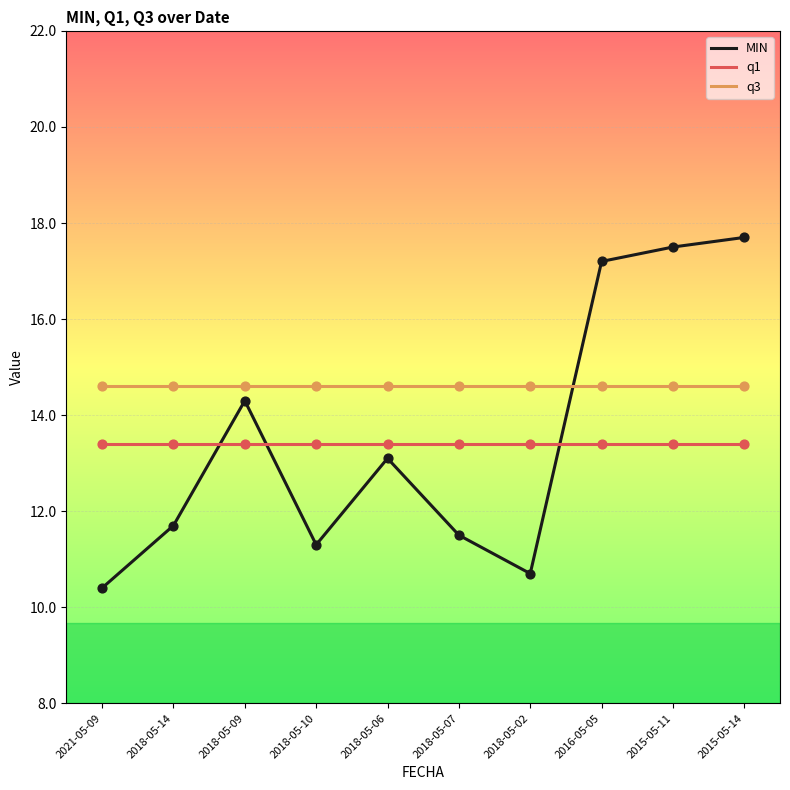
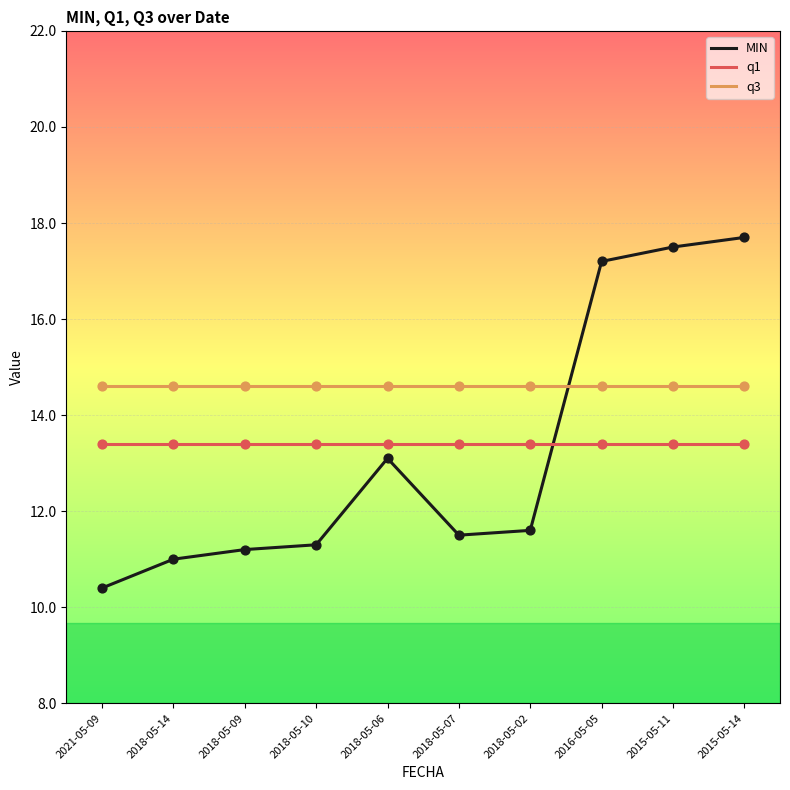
  {
    "MIN": {
      "2021-05-09": 10.4,
-     "2018-05-14": 11.7,
-     "2018-05-09": 14.3,
+     "2018-05-14": 11.0,
+     "2018-05-09": 11.2,
      "2018-05-10": 11.3,
      "2018-05-06": 13.1,
      "2018-05-07": 11.5,
-     "2018-05-02": 10.7,
+     "2018-05-02": 11.6,
      "2016-05-05": 17.2,
      "2015-05-11": 17.5,
      "2015-05-14": 17.7
    },
    "q1": {
      "2021-05-09": 13.4,
      "2018-05-14": 13.4,
      "2018-05-09": 13.4,
      "2018-05-10": 13.4,
      "2018-05-06": 13.4,
      "2018-05-07": 13.4,
      "2018-05-02": 13.4,
      "2016-05-05": 13.4,
      "2015-05-11": 13.4,
      "2015-05-14": 13.4
    },
    "q3": {
      "2021-05-09": 14.6,
      "2018-05-14": 14.6,
      "2018-05-09": 14.6,
      "2018-05-10": 14.6,
      "2018-05-06": 14.6,
      "2018-05-07": 14.6,
      "2018-05-02": 14.6,
      "2016-05-05": 14.6,
      "2015-05-11": 14.6,
      "2015-05-14": 14.6
    }
  }
